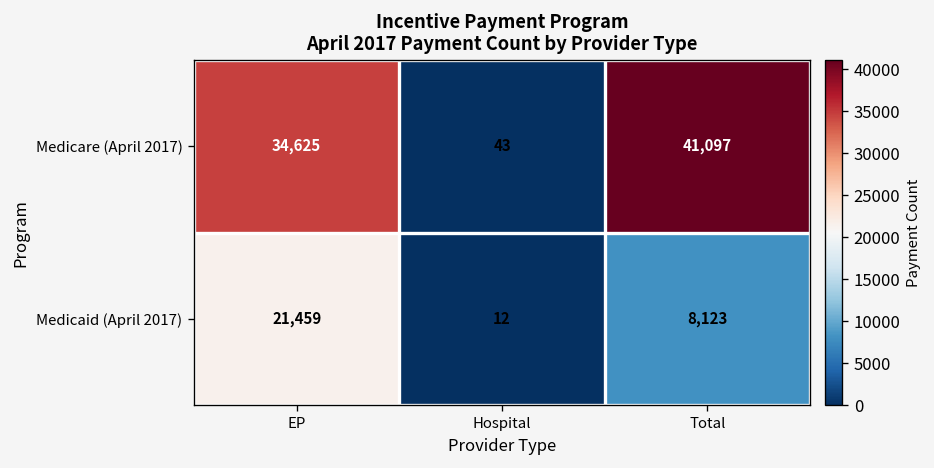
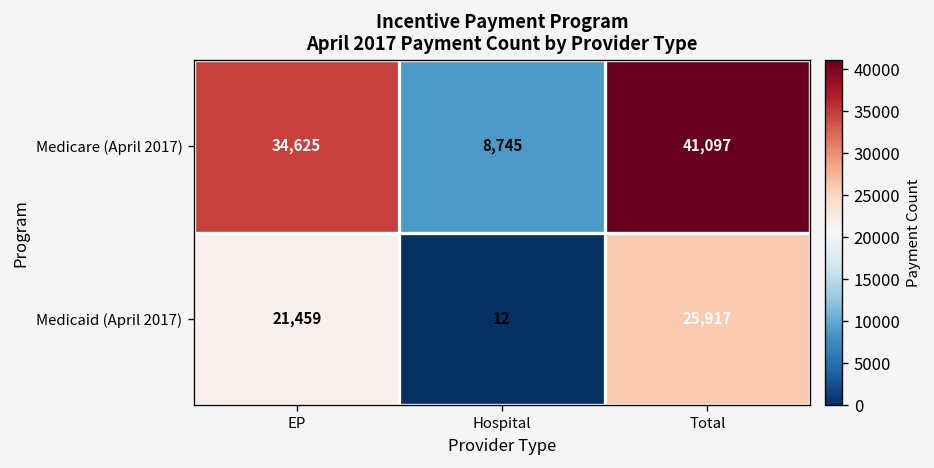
  {
    "Medicare (April 2017)": {
      "EP": "34,625",
-     "Hospital": "43",
+     "Hospital": "8,745",
      "Total": "41,097"
    },
    "Medicaid (April 2017)": {
      "EP": "21,459",
      "Hospital": "12",
-     "Total": "8,123"
+     "Total": "25,917"
    }
  }
